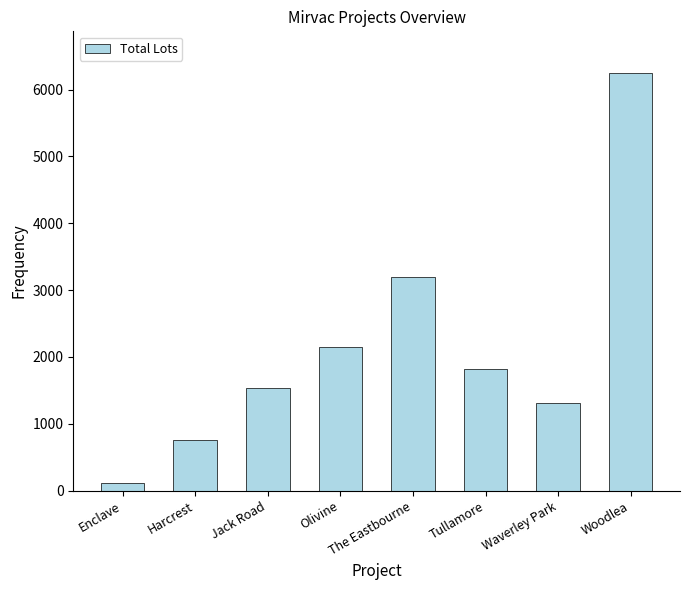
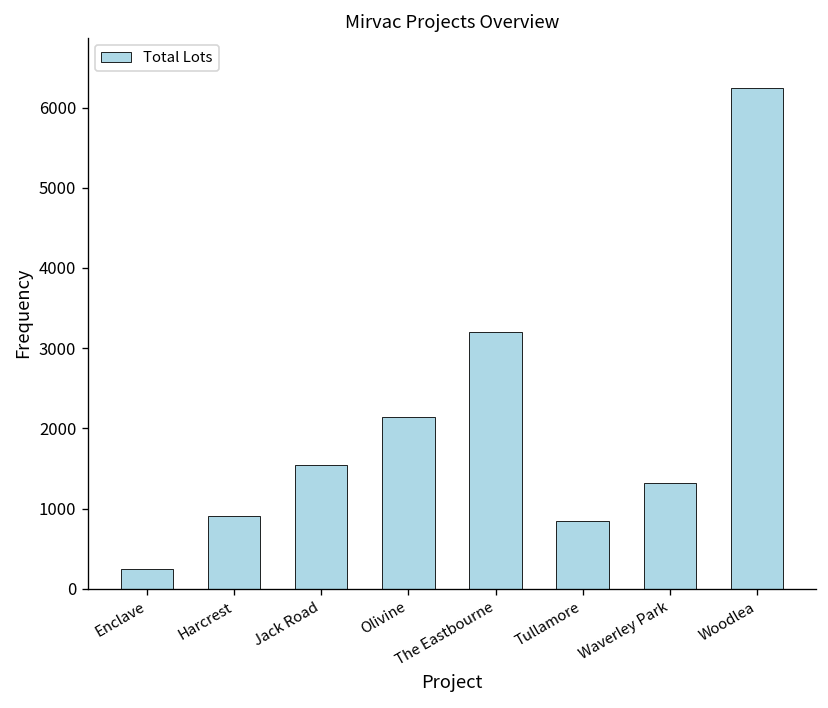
  {
-   "Enclave": 100,
-   "Harcrest": 800,
+   "Enclave": 200,
+   "Harcrest": 900,
    "Jack Road": 1500,
    "Olivine": 2100,
    "The Eastbourne": 3200,
-   "Tullamore": 1800,
+   "Tullamore": 900,
    "Waverley Park": 1300,
    "Woodlea": 6200
  }
